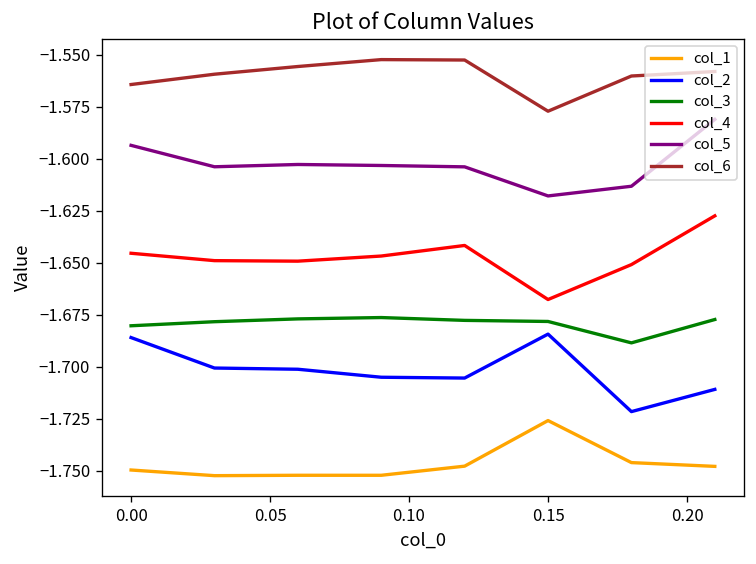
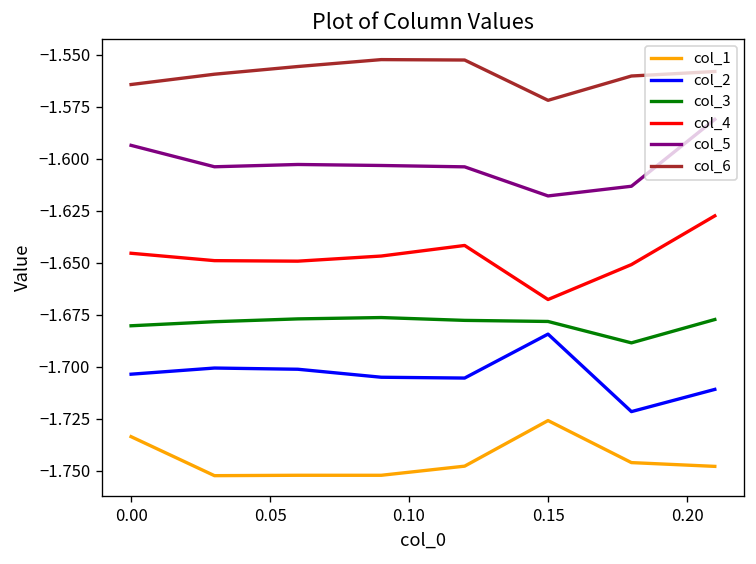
  {
    "col_1": {
-     "0.00": -1.750,
+     "0.00": -1.734,
      "0.15": -1.726
    },
    "col_2": {
-     "0.00": -1.686,
+     "0.00": -1.704,
      "0.15": -1.684
    },
    "col_3": {
      "0.00": -1.680,
      "0.15": -1.678
    },
    "col_4": {
      "0.00": -1.645,
      "0.15": -1.668
    },
    "col_5": {
      "0.00": -1.594,
      "0.15": -1.618
    },
    "col_6": {
      "0.00": -1.564,
-     "0.15": -1.577
+     "0.15": -1.572
    }
  }
